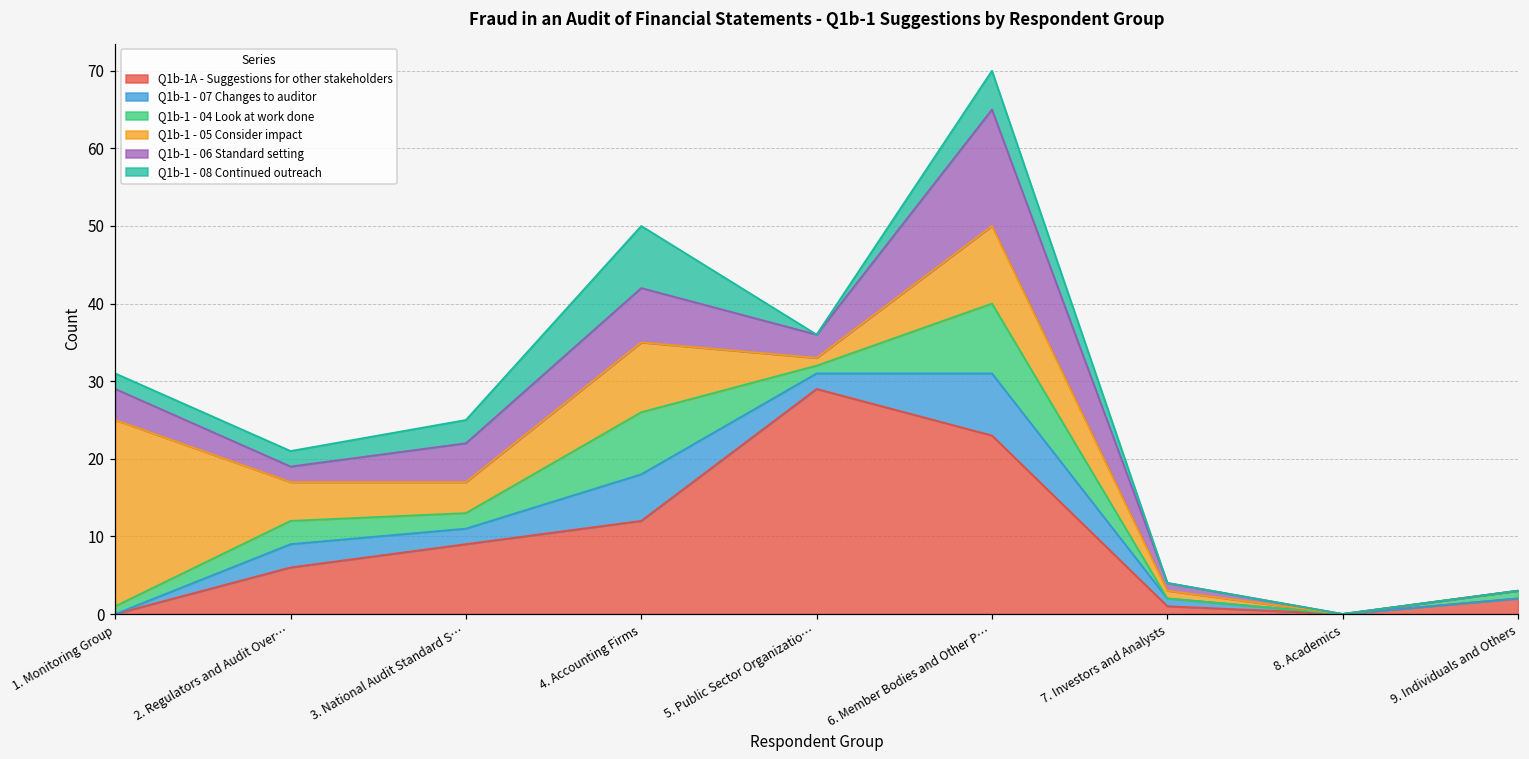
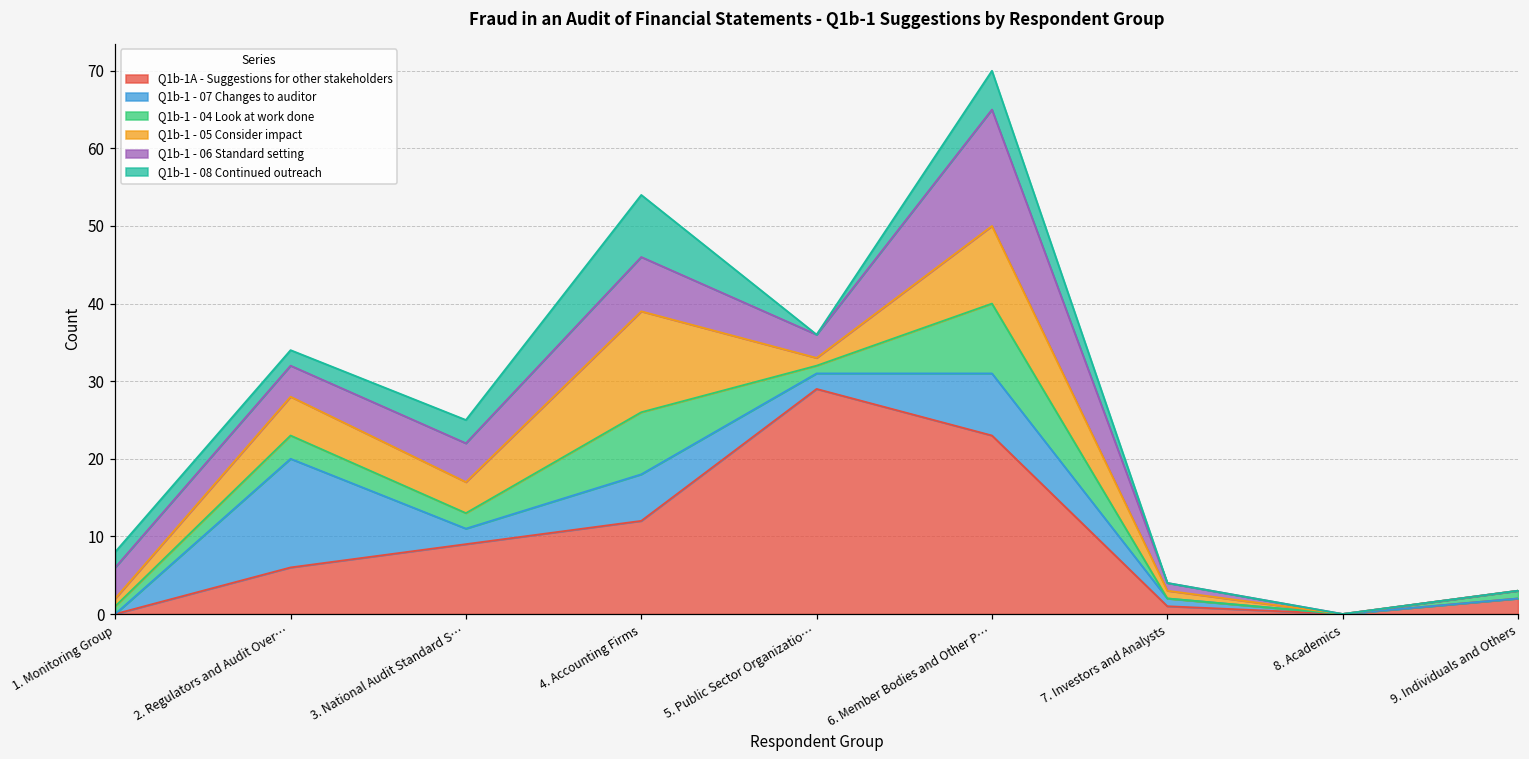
  {
    "Q1b-1A - Suggestions for other stakeholders": {
      "2. Regulators and Audit Over…": 6,
      "3. National Audit Standard S…": 9,
      "4. Accounting Firms": 12,
      "5. Public Sector Organizatio…": 29,
      "6. Member Bodies and Other P…": 23,
      "7. Investors and Analysts": 1
    },
    "Q1b-1 - 07 Changes to auditor": {
-     "2. Regulators and Audit Over…": 3,
+     "2. Regulators and Audit Over…": 14,
      "3. National Audit Standard S…": 2,
      "4. Accounting Firms": 6,
      "5. Public Sector Organizatio…": 2,
      "6. Member Bodies and Other P…": 8
    },
    "Q1b-1 - 05 Consider impact": {
-     "1. Monitoring Group": 24,
+     "1. Monitoring Group": 1,
      "2. Regulators and Audit Over…": 5,
      "3. National Audit Standard S…": 4,
-     "4. Accounting Firms": 9,
+     "4. Accounting Firms": 13,
      "5. Public Sector Organizatio…": 1,
      "6. Member Bodies and Other P…": 10,
      "7. Investors and Analysts": 1
    },
    "Q1b-1 - 06 Standard setting": {
      "1. Monitoring Group": 4,
-     "2. Regulators and Audit Over…": 2,
+     "2. Regulators and Audit Over…": 4,
      "3. National Audit Standard S…": 5,
      "4. Accounting Firms": 7,
      "6. Member Bodies and Other P…": 15
    }
  }
